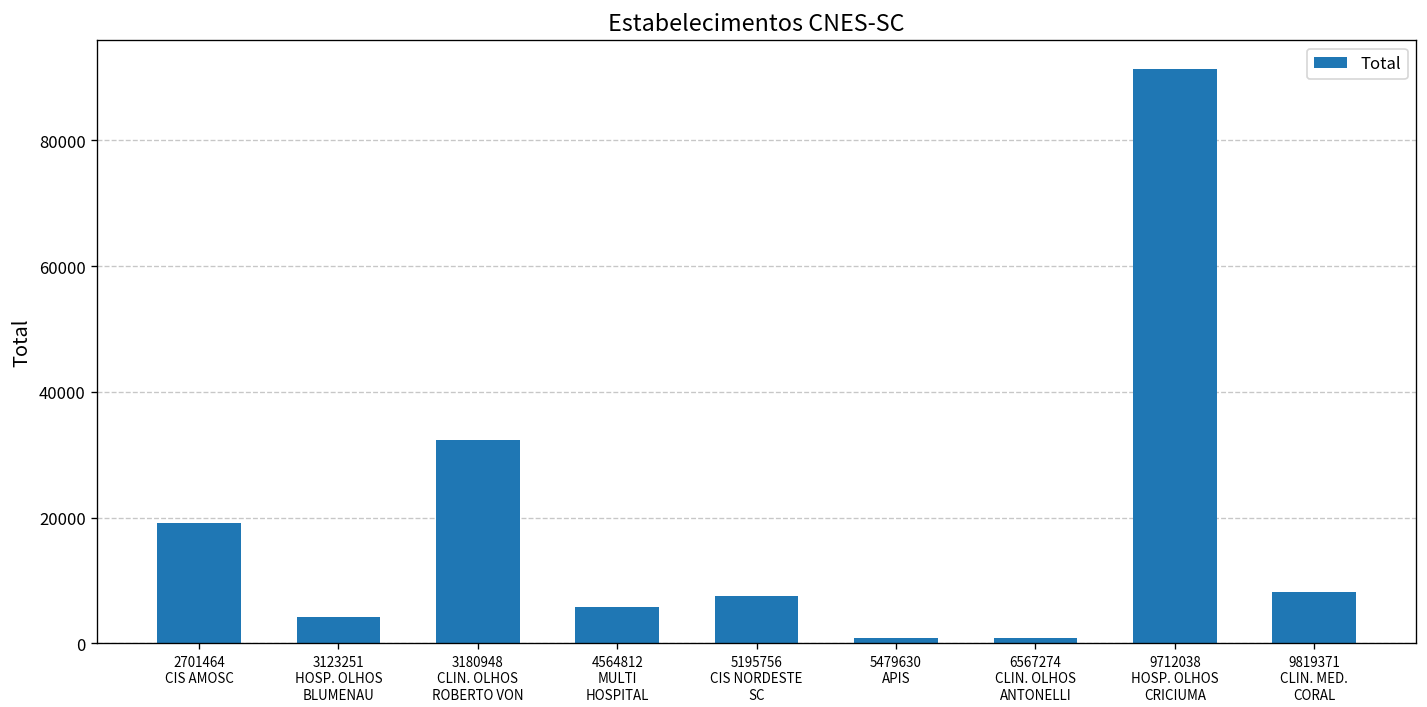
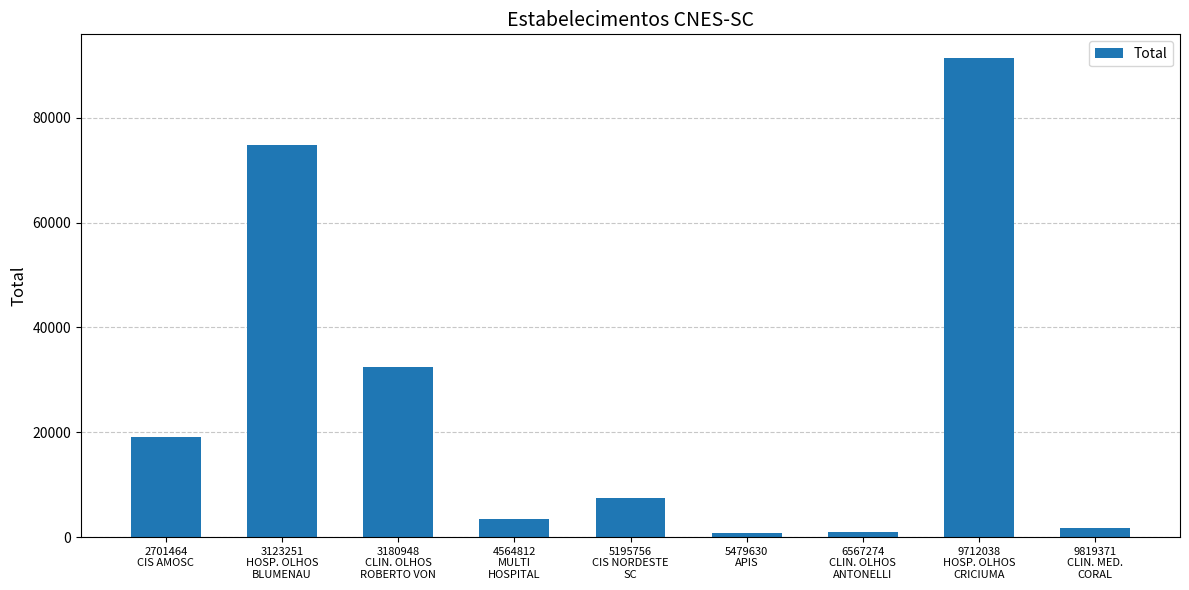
  {
    "2701464 CIS AMOSC": 19000,
-   "3123251 HOSP. OLHOS BLUMENAU": 4000,
+   "3123251 HOSP. OLHOS BLUMENAU": 75000,
    "3180948 CLIN. OLHOS ROBERTO VON": 32000,
-   "4564812 MULTI HOSPITAL": 6000,
+   "4564812 MULTI HOSPITAL": 4000,
    "5195756 CIS NORDESTE SC": 8000,
    "5479630 APIS": 1000,
    "6567274 CLIN. OLHOS ANTONELLI": 1000,
    "9712038 HOSP. OLHOS CRICIUMA": 91000,
-   "9819371 CLIN. MED. CORAL": 8000
+   "9819371 CLIN. MED. CORAL": 2000
  }
